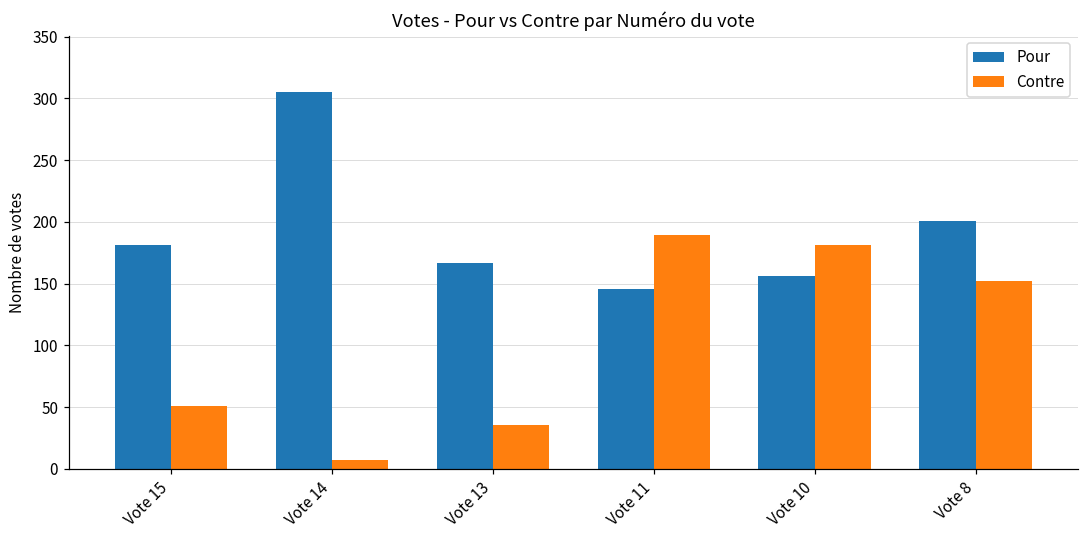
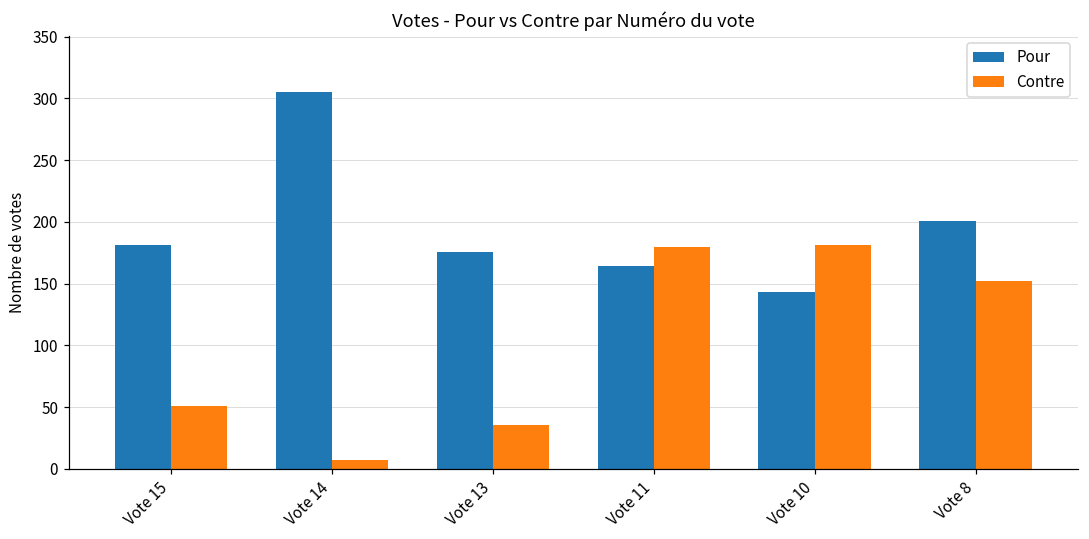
  {
    "Pour": {
      "Vote 15": 181,
      "Vote 14": 305,
-     "Vote 13": 167,
-     "Vote 11": 146,
-     "Vote 10": 156,
+     "Vote 13": 176,
+     "Vote 11": 164,
+     "Vote 10": 143,
      "Vote 8": 201
    },
    "Contre": {
      "Vote 15": 51,
      "Vote 14": 7,
      "Vote 13": 36,
-     "Vote 11": 189,
+     "Vote 11": 180,
      "Vote 10": 181,
      "Vote 8": 152
    }
  }
